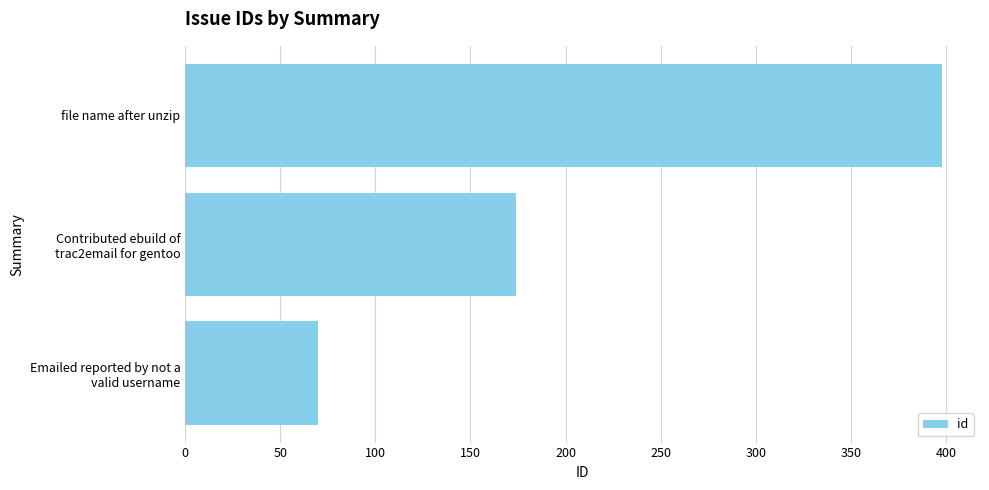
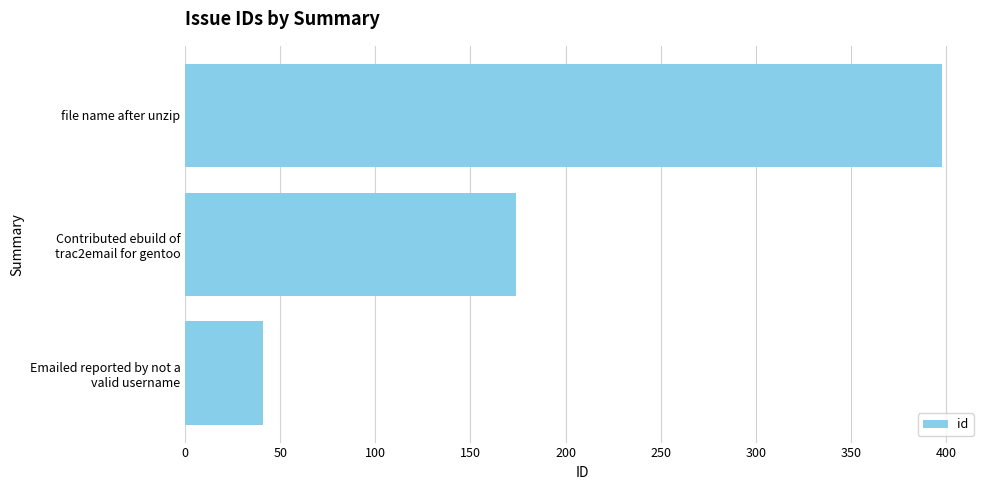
  {
    "file name after unzip": 398,
    "Contributed ebuild of trac2email for gentoo": 174,
-   "Emailed reported by not a valid username": 70
+   "Emailed reported by not a valid username": 41
  }
